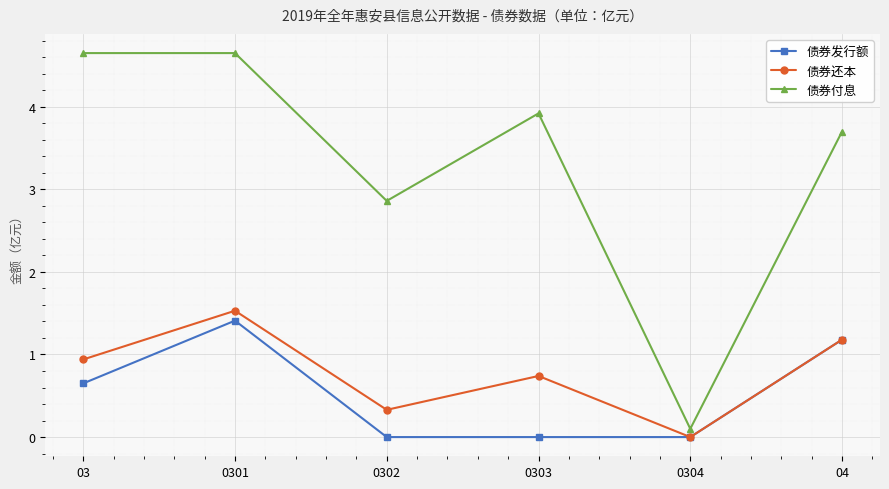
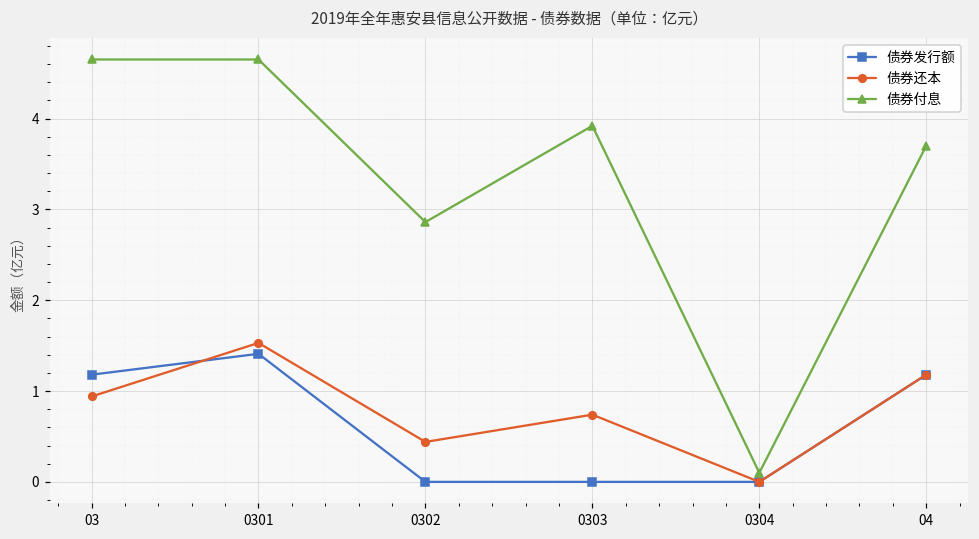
  {
    "债券发行额": {
-     "03": 0.7,
+     "03": 1.2,
      "0301": 1.4,
      "0302": 0.0,
      "0303": 0.0
    },
    "债券还本": {
      "03": 0.9,
      "0301": 1.5,
-     "0302": 0.3,
+     "0302": 0.4,
      "0303": 0.7
    },
    "债券付息": {
      "03": 4.7,
      "0301": 4.7,
      "0302": 2.9,
      "0303": 3.9,
      "0304": 0.1,
      "04": 3.7
    }
  }
